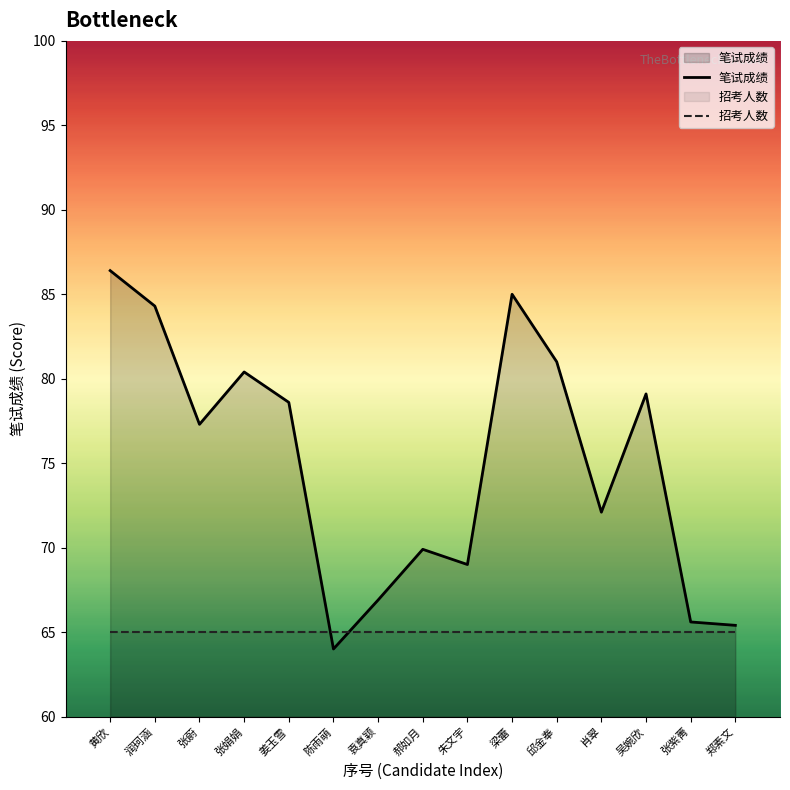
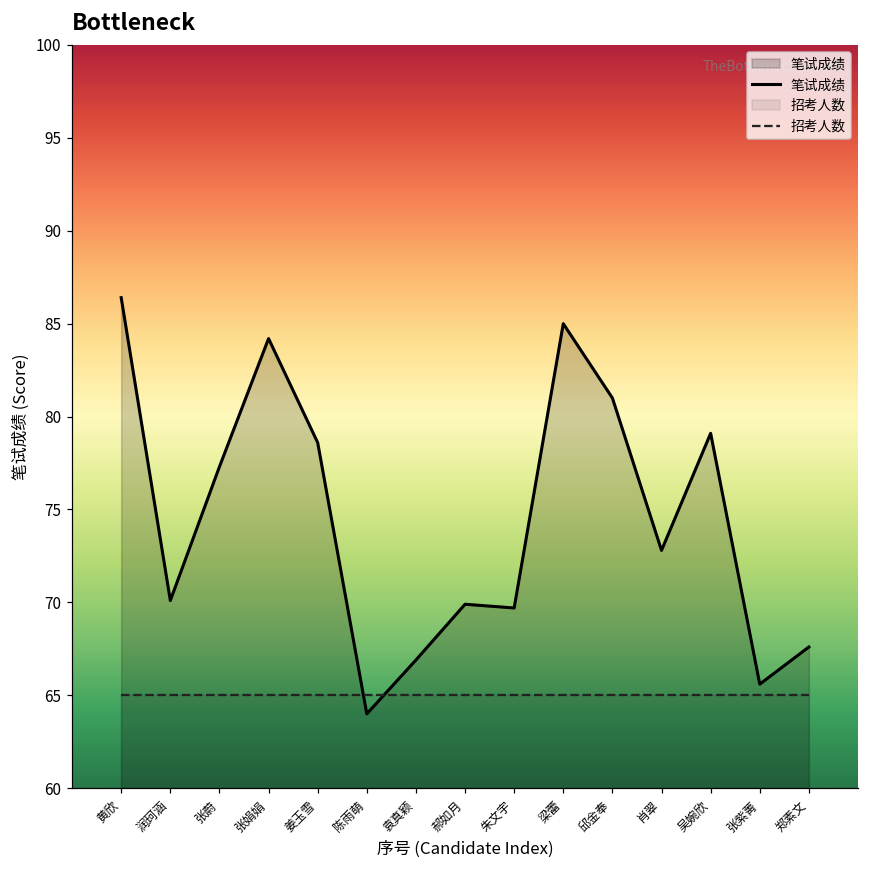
  {
    "笔试成绩": {
      "黄欣": 86.4,
-     "润珂涵": 84.3,
+     "润珂涵": 70.1,
      "张蔚": 77.3,
-     "张娟娟": 80.4,
+     "张娟娟": 84.2,
      "姜玉雪": 78.6,
      "陈雨萌": 64.0,
      "袁真颖": 66.9,
      "郝如月": 69.9,
-     "朱文宇": 69.0,
+     "朱文宇": 69.7,
      "梁蕾": 85.0,
      "邱金奉": 81.0,
-     "肖翠": 72.1,
+     "肖翠": 72.8,
      "吴婉欣": 79.1,
      "张紫菁": 65.6,
-     "郑素文": 65.4
+     "郑素文": 67.6
    },
    "招考人数": {
      "黄欣": 65.0,
      "润珂涵": 65.0,
      "张蔚": 65.0,
      "张娟娟": 65.0,
      "姜玉雪": 65.0,
      "陈雨萌": 65.0,
      "袁真颖": 65.0,
      "郝如月": 65.0,
      "朱文宇": 65.0,
      "梁蕾": 65.0,
      "邱金奉": 65.0,
      "肖翠": 65.0,
      "吴婉欣": 65.0,
      "张紫菁": 65.0,
      "郑素文": 65.0
    }
  }
